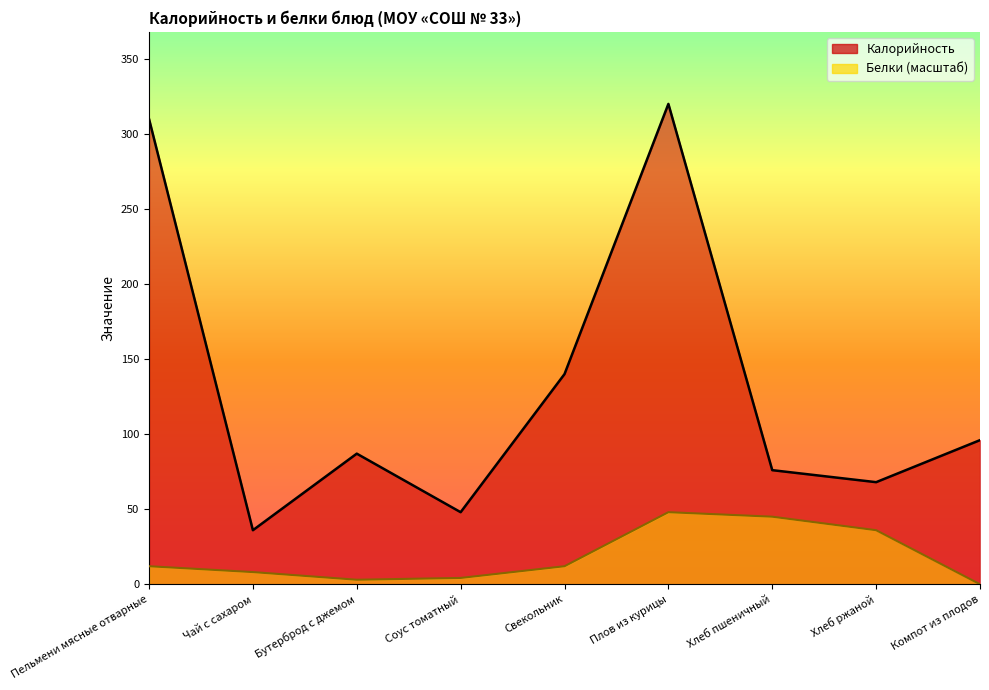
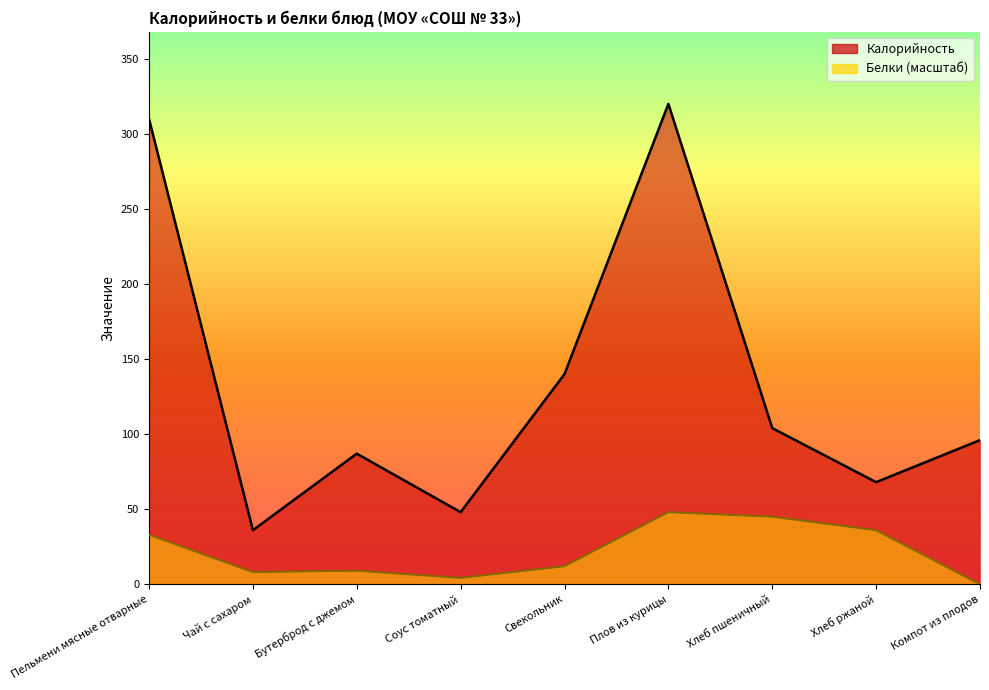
  {
    "Калорийность": {
      "Пельмени мясные отварные": 310,
      "Чай с сахаром": 36,
      "Бутерброд с джемом": 87,
      "Соус томатный": 48,
      "Свекольник": 140,
      "Плов из курицы": 320,
-     "Хлеб пшеничный": 76,
+     "Хлеб пшеничный": 104,
      "Хлеб ржаной": 68,
      "Компот из плодов": 96
    },
    "Белки (масштаб)": {
-     "Пельмени мясные отварные": 12,
+     "Пельмени мясные отварные": 33,
      "Чай с сахаром": 8,
-     "Бутерброд с джемом": 3,
+     "Бутерброд с джемом": 9,
      "Соус томатный": 4,
      "Свекольник": 12,
      "Плов из курицы": 48,
      "Хлеб пшеничный": 45,
      "Хлеб ржаной": 36,
      "Компот из плодов": 0
    }
  }
